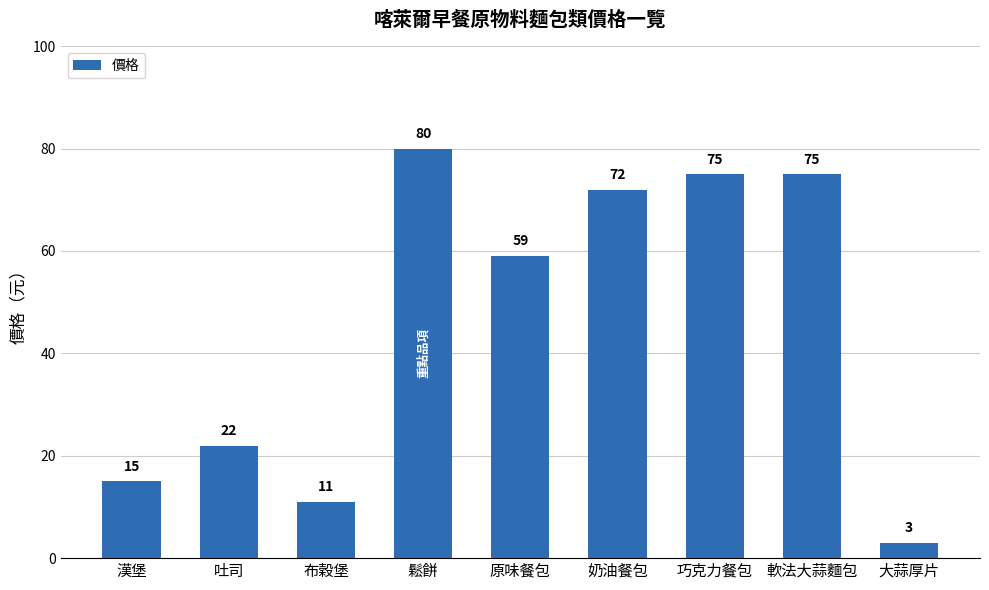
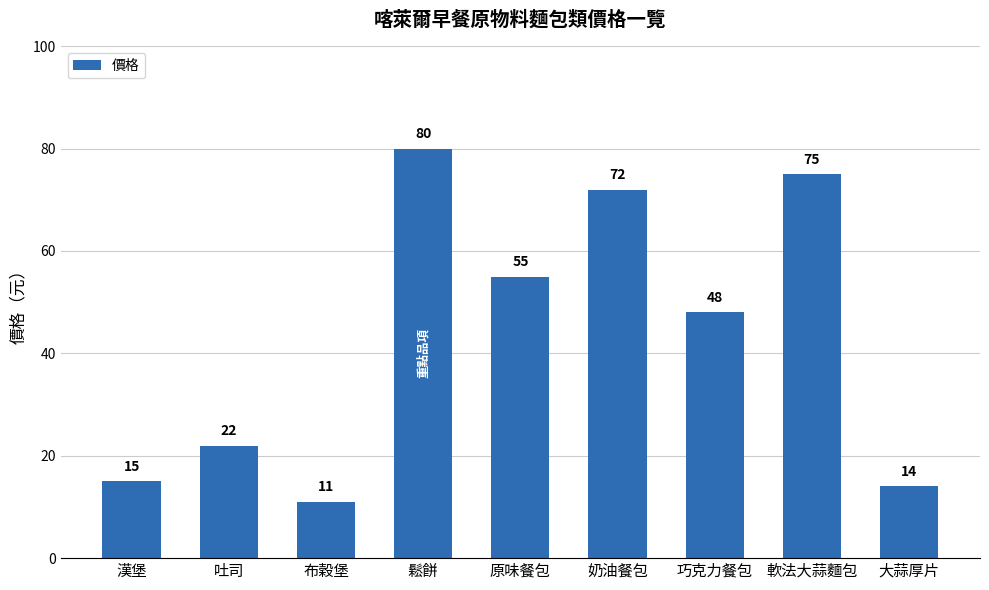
  {
    "漢堡": 15,
    "吐司": 22,
    "布穀堡": 11,
    "鬆餅": 80,
-   "原味餐包": 59,
+   "原味餐包": 55,
    "奶油餐包": 72,
-   "巧克力餐包": 75,
+   "巧克力餐包": 48,
    "軟法大蒜麵包": 75,
-   "大蒜厚片": 3
+   "大蒜厚片": 14
  }
